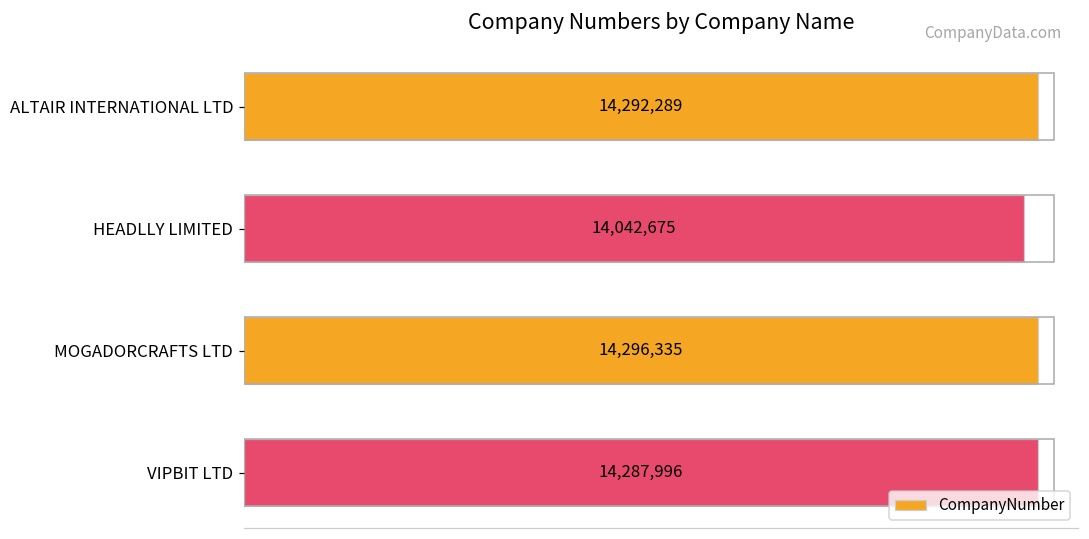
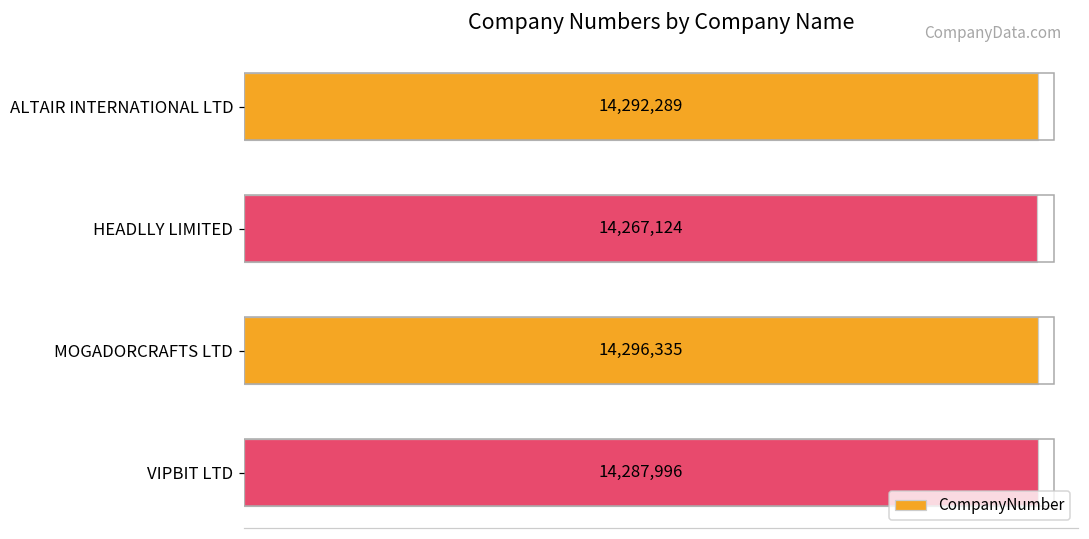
  {
    "ALTAIR INTERNATIONAL LTD": "14,292,289",
-   "HEADLLY LIMITED": "14,042,675",
+   "HEADLLY LIMITED": "14,267,124",
    "MOGADORCRAFTS LTD": "14,296,335",
    "VIPBIT LTD": "14,287,996"
  }
